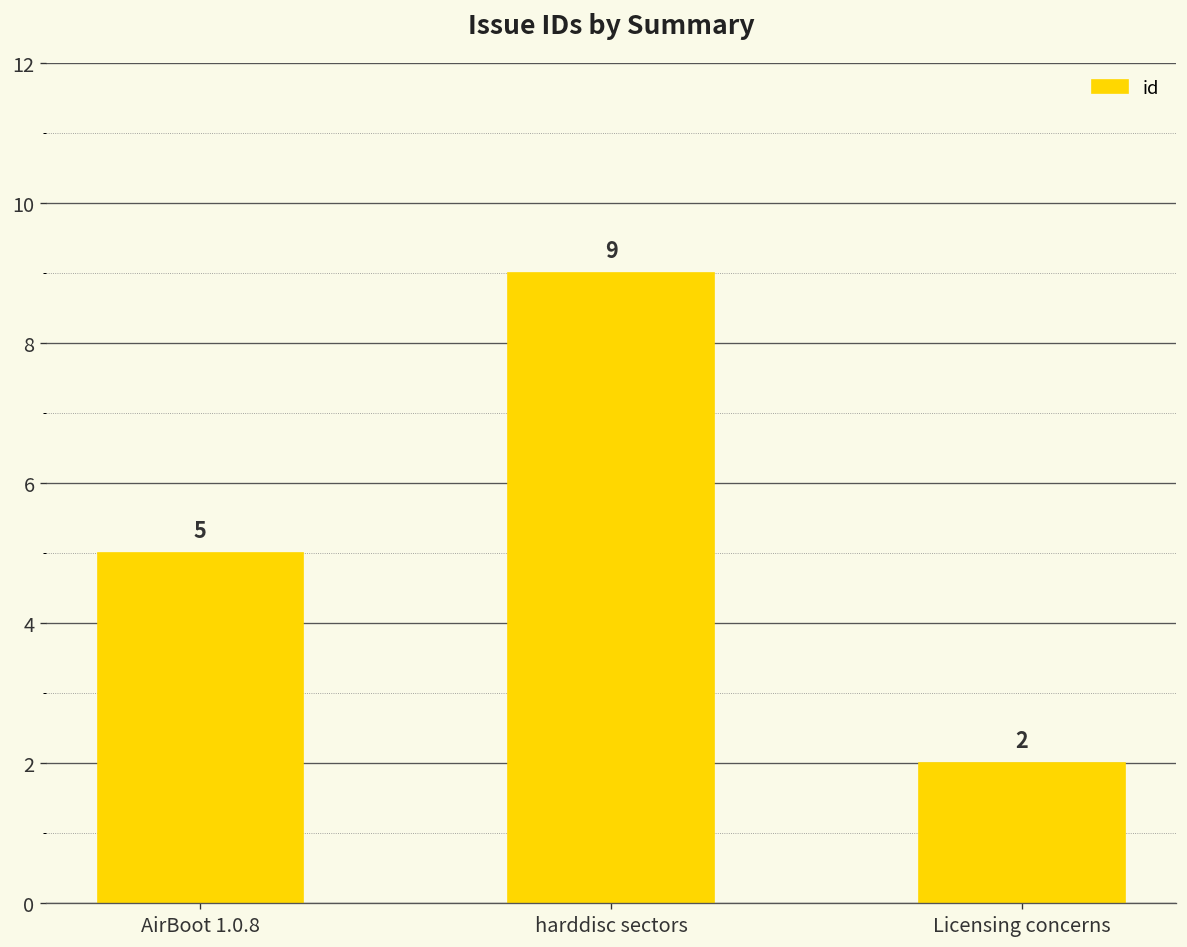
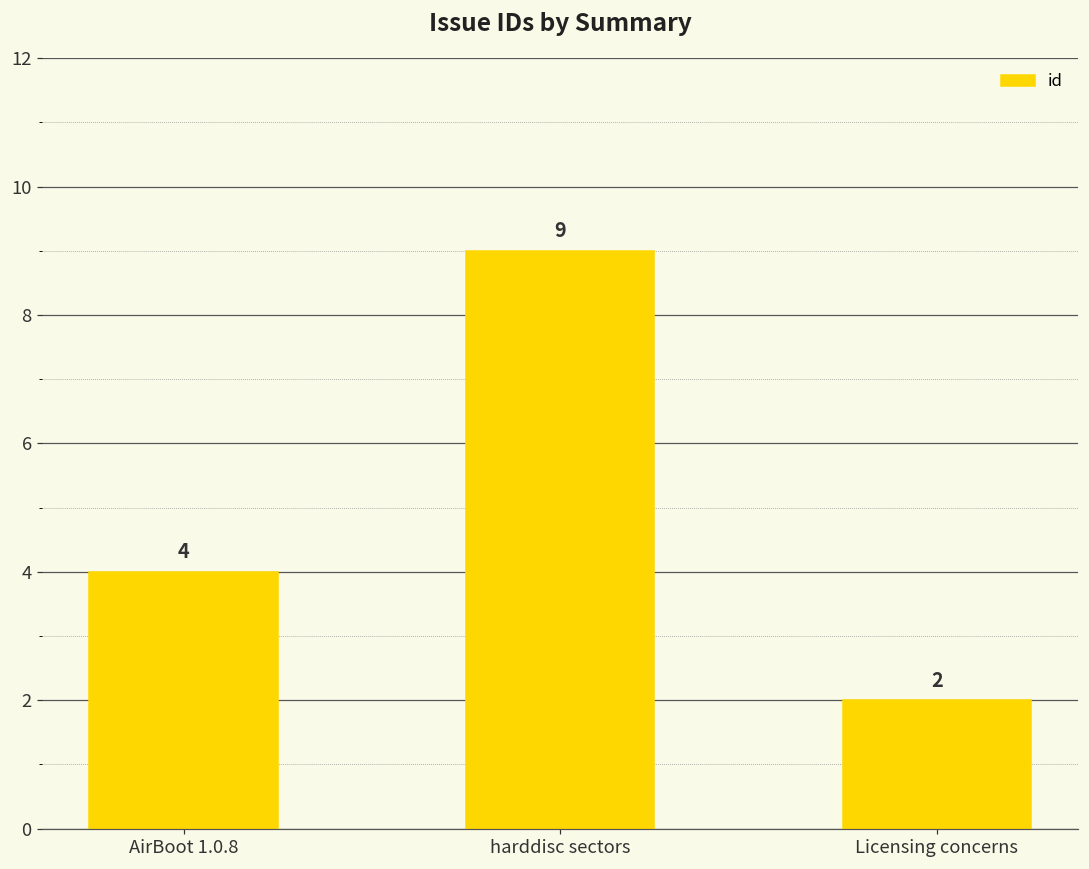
  {
-   "AirBoot 1.0.8": 5,
+   "AirBoot 1.0.8": 4,
    "harddisc sectors": 9,
    "Licensing concerns": 2
  }
